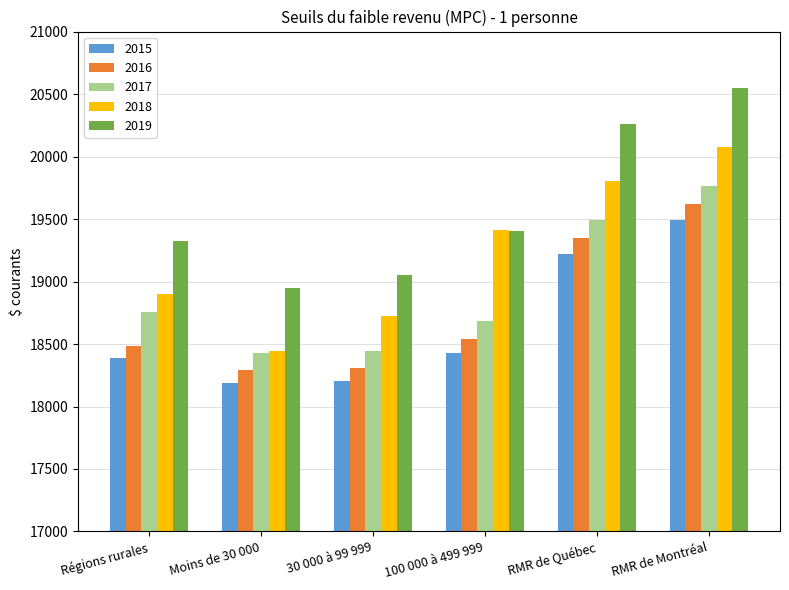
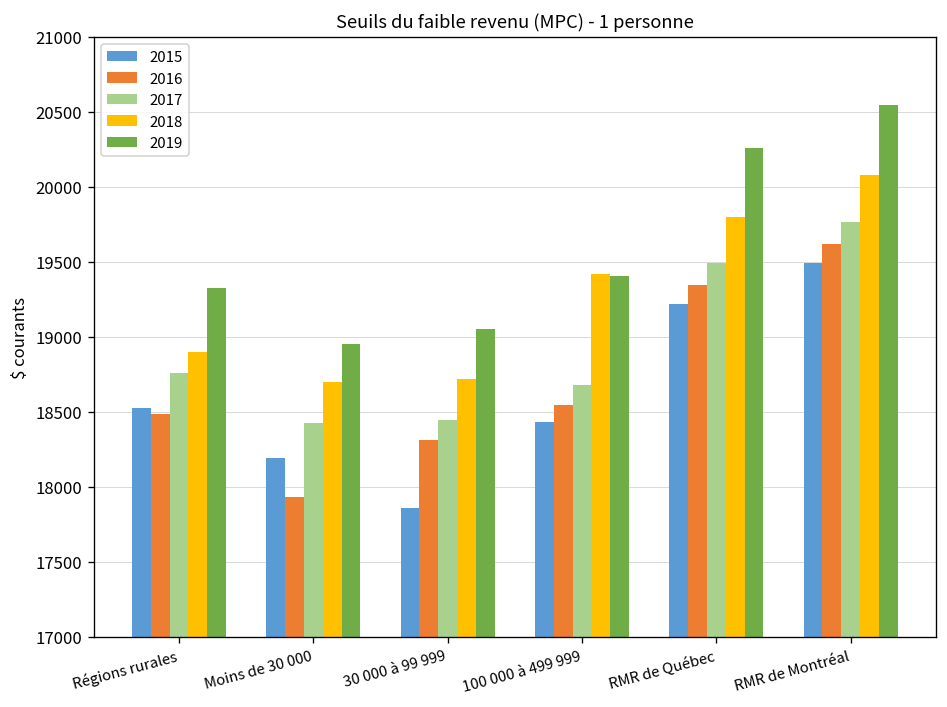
  {
    "2015": {
-     "Régions rurales": 18390,
+     "Régions rurales": 18530,
      "Moins de 30 000": 18190,
-     "30 000 à 99 999": 18200,
+     "30 000 à 99 999": 17860,
      "100 000 à 499 999": 18430,
      "RMR de Québec": 19220,
      "RMR de Montréal": 19490
    },
    "2016": {
      "Régions rurales": 18490,
-     "Moins de 30 000": 18290,
+     "Moins de 30 000": 17930,
      "30 000 à 99 999": 18310,
      "100 000 à 499 999": 18540,
      "RMR de Québec": 19350,
      "RMR de Montréal": 19620
    },
    "2017": {
      "Régions rurales": 18760,
      "Moins de 30 000": 18430,
      "30 000 à 99 999": 18440,
      "100 000 à 499 999": 18680,
      "RMR de Québec": 19490,
      "RMR de Montréal": 19770
    },
    "2018": {
      "Régions rurales": 18900,
-     "Moins de 30 000": 18440,
+     "Moins de 30 000": 18700,
      "30 000 à 99 999": 18720,
      "100 000 à 499 999": 19420,
      "RMR de Québec": 19800,
      "RMR de Montréal": 20080
    },
    "2019": {
      "Régions rurales": 19330,
      "Moins de 30 000": 18950,
      "30 000 à 99 999": 19050,
      "100 000 à 499 999": 19410,
      "RMR de Québec": 20260,
      "RMR de Montréal": 20550
    }
  }
